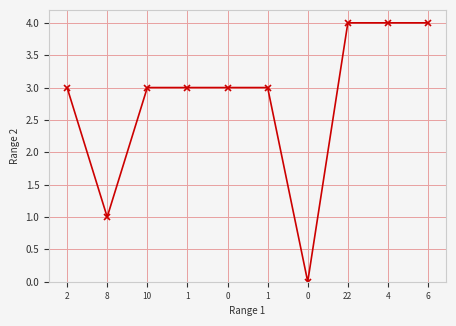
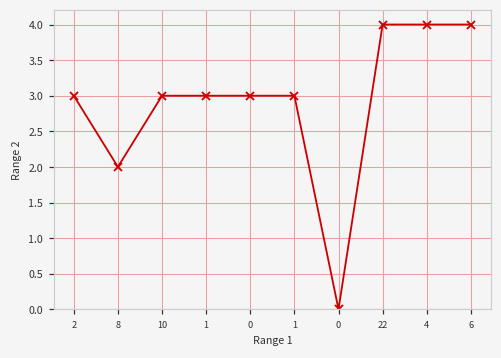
  {
    "2": 3,
-   "8": 1,
+   "8": 2,
    "10": 3,
    "22": 4,
    "4": 4,
    "6": 4
  }
